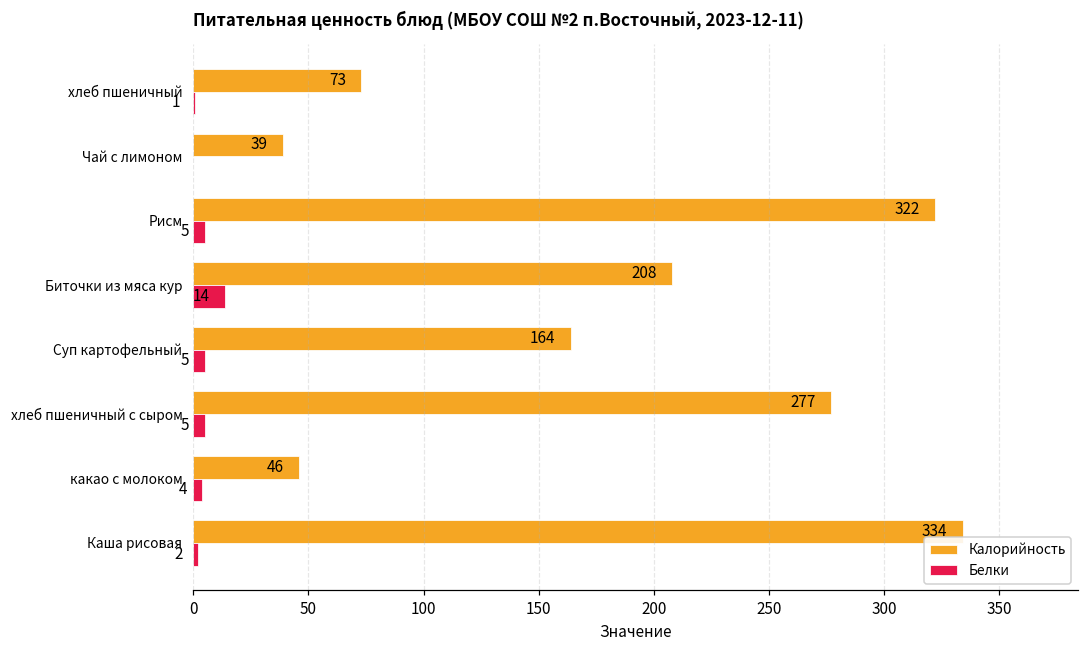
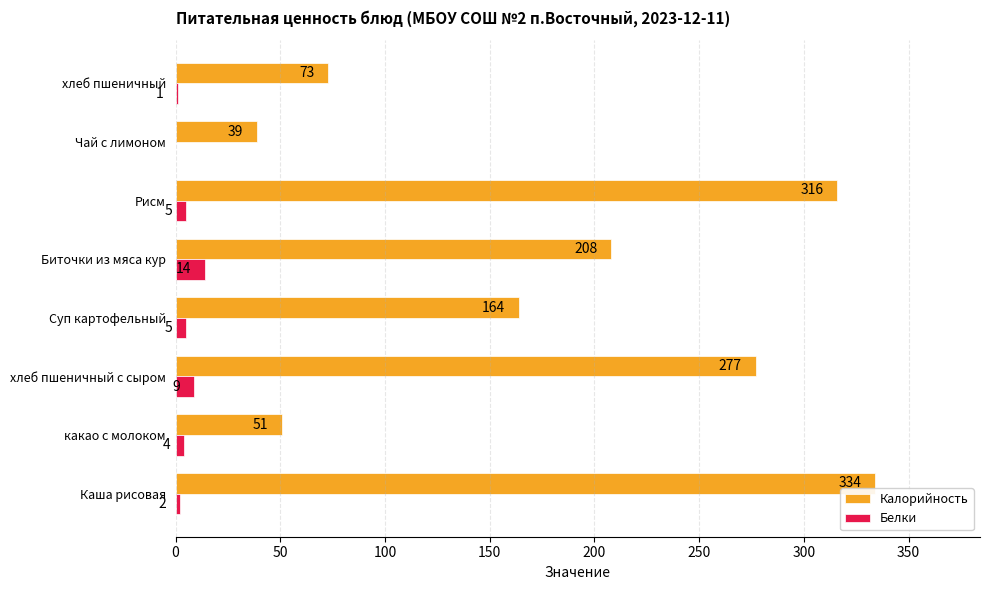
  {
    "Калорийность": {
      "хлеб пшеничный": 73,
      "Чай с лимоном": 39,
-     "Рисм": 322,
+     "Рисм": 316,
      "Биточки из мяса кур": 208,
      "Суп картофельный": 164,
      "хлеб пшеничный с сыром": 277,
-     "какао с молоком": 46
+     "какао с молоком": 51
    },
    "Белки": {
      "хлеб пшеничный": 1,
      "Рисм": 5,
      "Биточки из мяса кур": 14,
      "Суп картофельный": 5,
-     "хлеб пшеничный с сыром": 5,
+     "хлеб пшеничный с сыром": 9,
      "какао с молоком": 4,
      "Каша рисовая": 2
    }
  }
